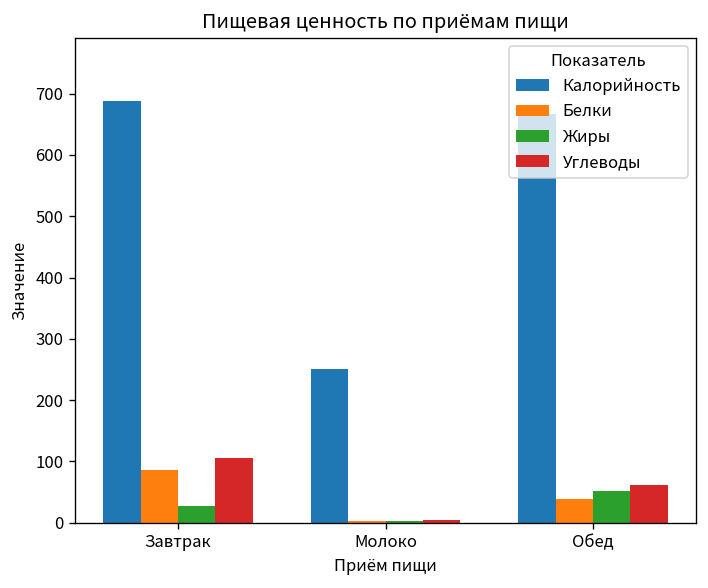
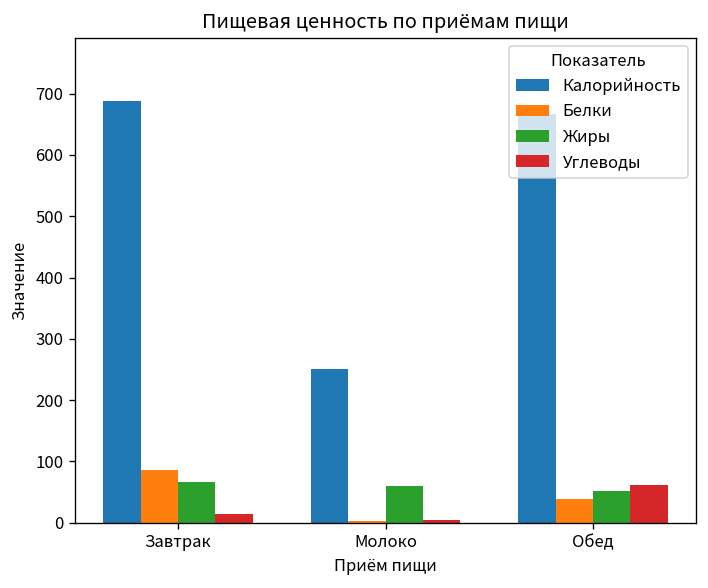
  {
    "Калорийность": {
      "Завтрак": 690,
      "Молоко": 250
    },
    "Белки": {
      "Завтрак": 90,
      "Обед": 40
    },
    "Жиры": {
-     "Завтрак": 30,
-     "Молоко": 0,
+     "Завтрак": 70,
+     "Молоко": 60,
      "Обед": 50
    },
    "Углеводы": {
-     "Завтрак": 110,
+     "Завтрак": 10,
      "Обед": 60
    }
  }
